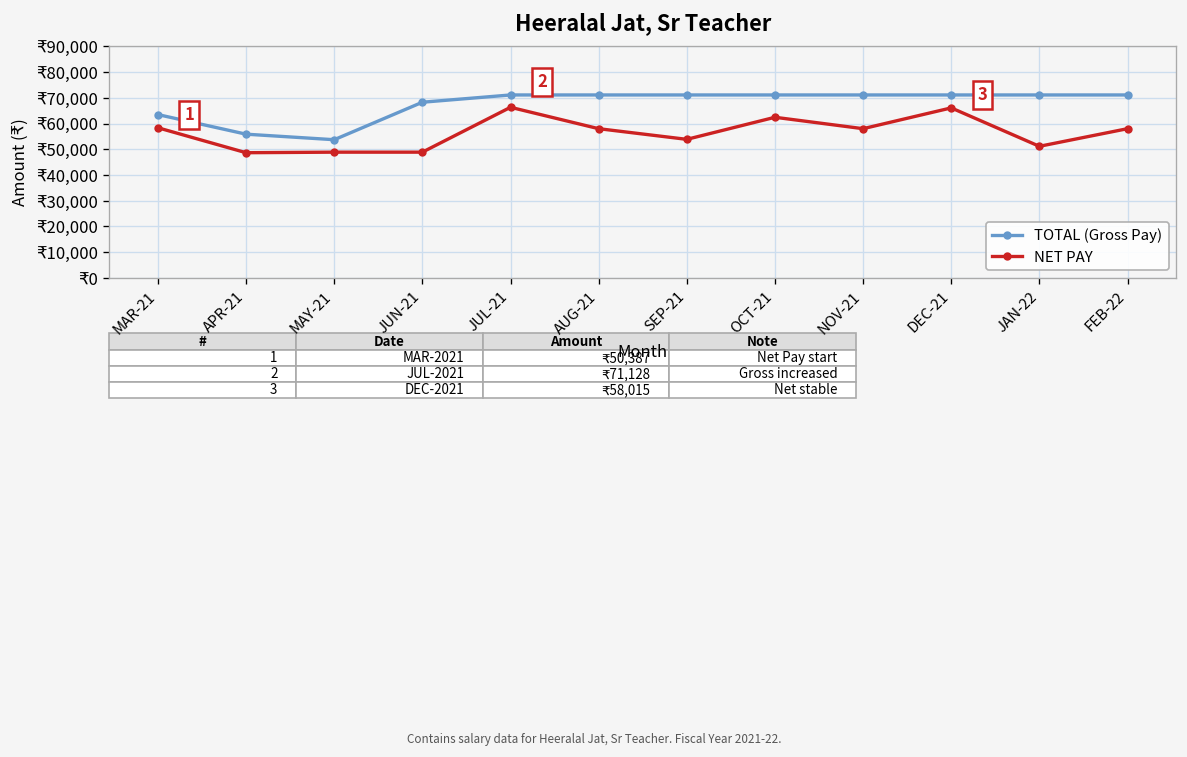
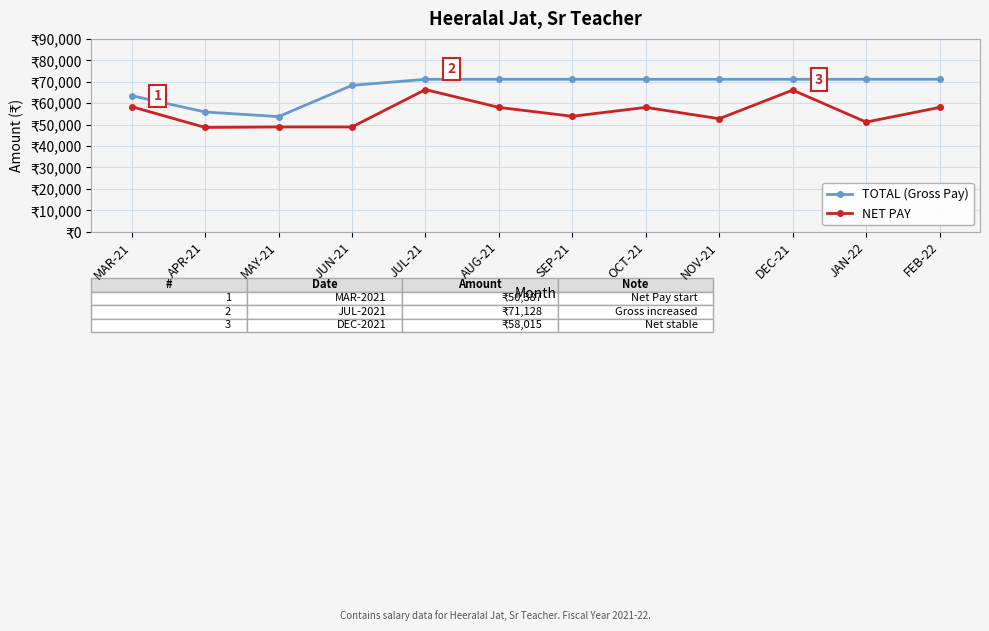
  {
    "TOTAL (Gross Pay)": {
      "APR-21": "₹56,000",
      "MAY-21": "₹54,000",
      "JUN-21": "₹68,000",
      "AUG-21": "₹71,000",
      "SEP-21": "₹71,000",
      "OCT-21": "₹71,000",
      "NOV-21": "₹71,000",
      "JAN-22": "₹71,000",
      "FEB-22": "₹71,000"
    },
    "NET PAY": {
      "APR-21": "₹49,000",
      "MAY-21": "₹49,000",
      "JUN-21": "₹49,000",
      "JUL-21": "₹66,000",
      "AUG-21": "₹58,000",
      "SEP-21": "₹54,000",
-     "OCT-21": "₹62,000",
-     "NOV-21": "₹58,000",
+     "OCT-21": "₹58,000",
+     "NOV-21": "₹53,000",
      "JAN-22": "₹51,000",
      "FEB-22": "₹58,000"
    }
  }
